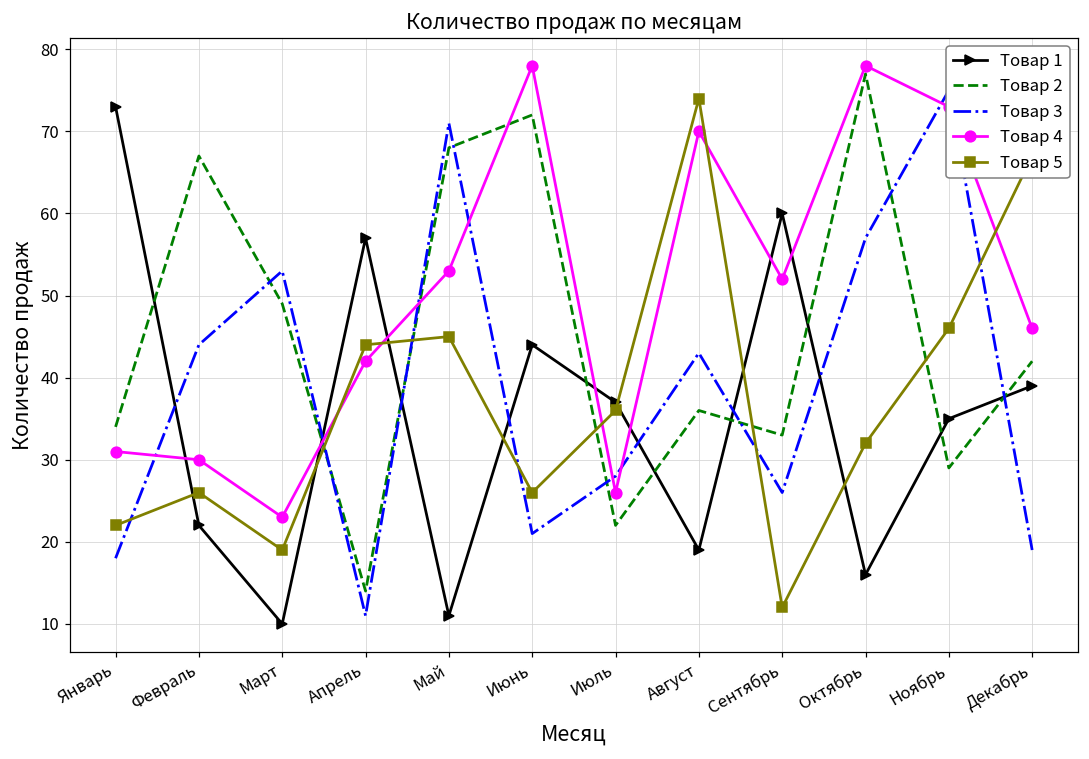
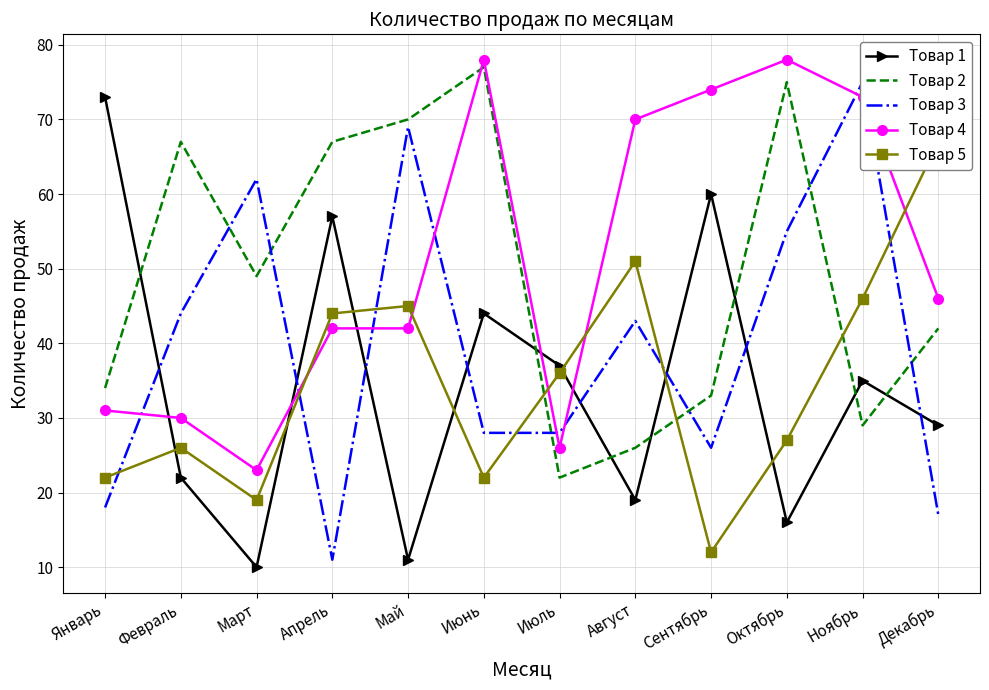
  {
    "Товар 1": {
      "Январь": 73,
      "Февраль": 22,
      "Март": 10,
      "Апрель": 57,
      "Май": 11,
      "Июнь": 44,
      "Июль": 37,
      "Август": 19,
      "Сентябрь": 60,
      "Октябрь": 16,
      "Ноябрь": 35,
-     "Декабрь": 39
+     "Декабрь": 29
    },
    "Товар 2": {
      "Январь": 34,
      "Февраль": 67,
      "Март": 49,
-     "Апрель": 14,
-     "Май": 68,
-     "Июнь": 72,
+     "Апрель": 67,
+     "Май": 70,
+     "Июнь": 77,
      "Июль": 22,
-     "Август": 36,
+     "Август": 26,
      "Сентябрь": 33,
-     "Октябрь": 77,
+     "Октябрь": 75,
      "Ноябрь": 29,
      "Декабрь": 42
    },
    "Товар 3": {
      "Январь": 18,
      "Февраль": 44,
-     "Март": 53,
+     "Март": 62,
      "Апрель": 11,
-     "Май": 71,
-     "Июнь": 21,
+     "Май": 69,
+     "Июнь": 28,
      "Июль": 28,
      "Август": 43,
      "Сентябрь": 26,
-     "Октябрь": 57,
-     "Декабрь": 19
+     "Октябрь": 55,
+     "Декабрь": 17
    },
    "Товар 4": {
      "Январь": 31,
      "Февраль": 30,
      "Март": 23,
      "Апрель": 42,
-     "Май": 53,
+     "Май": 42,
      "Июнь": 78,
      "Июль": 26,
      "Август": 70,
-     "Сентябрь": 52,
+     "Сентябрь": 74,
      "Октябрь": 78,
      "Декабрь": 46
    },
    "Товар 5": {
      "Январь": 22,
      "Февраль": 26,
      "Март": 19,
      "Апрель": 44,
      "Май": 45,
-     "Июнь": 26,
+     "Июнь": 22,
      "Июль": 36,
-     "Август": 74,
+     "Август": 51,
      "Сентябрь": 12,
-     "Октябрь": 32,
+     "Октябрь": 27,
      "Ноябрь": 46
    }
  }
